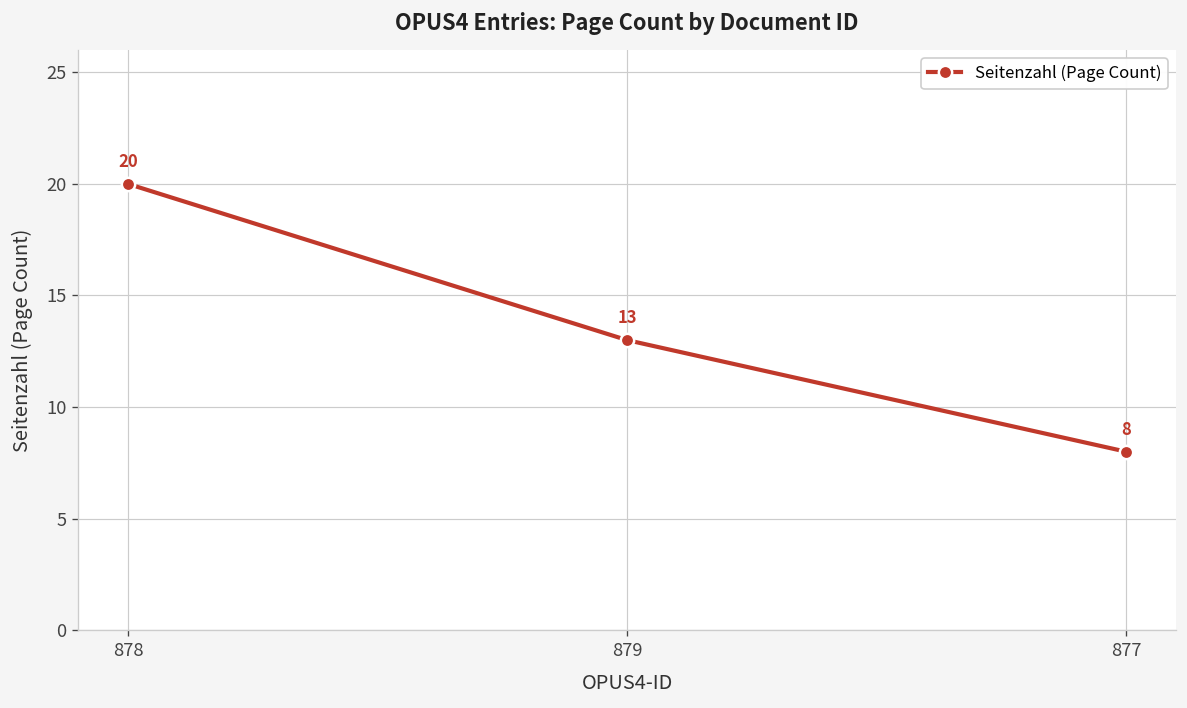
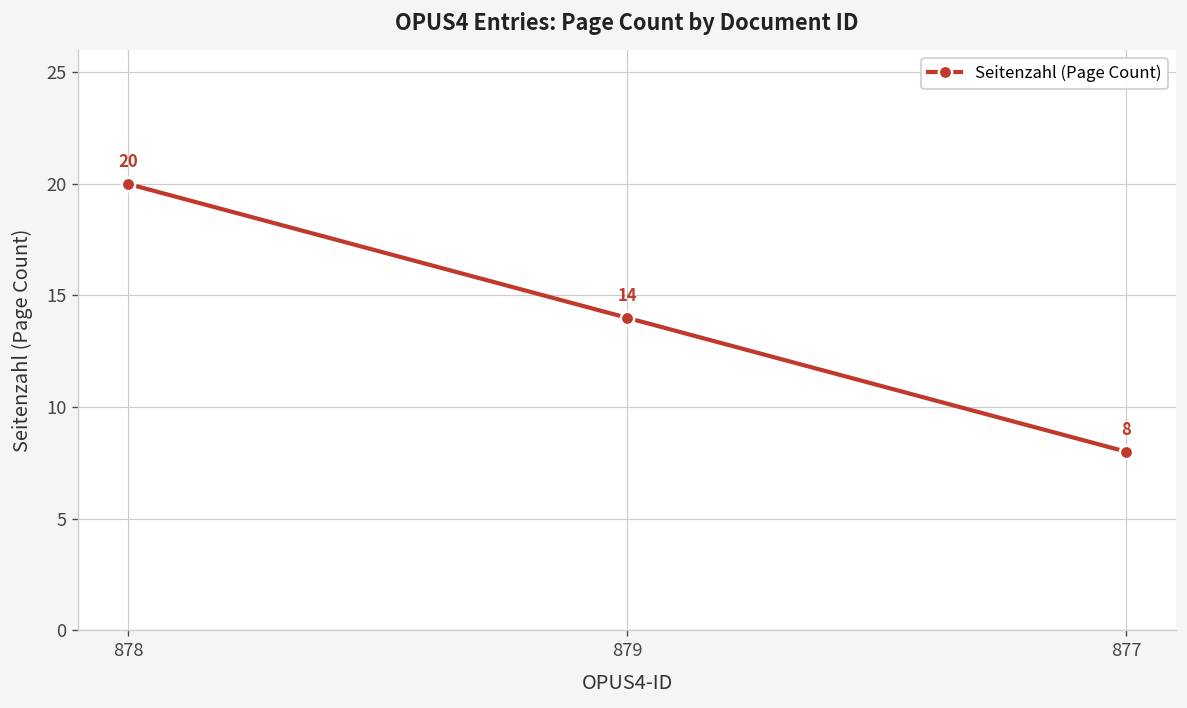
  {
    "878": 20,
-   "879": 13,
+   "879": 14,
    "877": 8
  }
